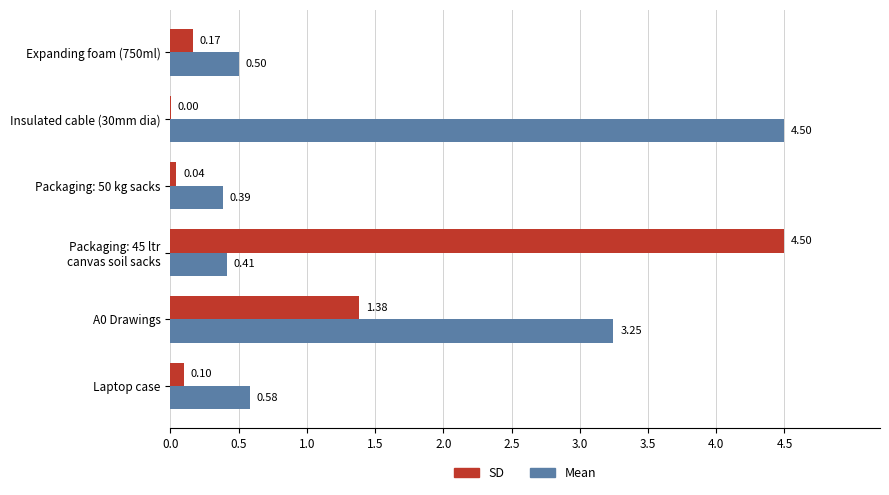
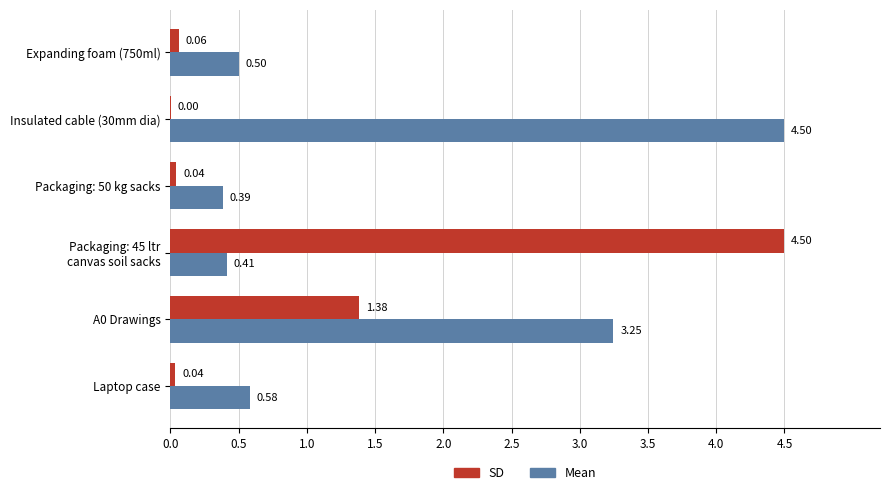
  {
    "SD": {
-     "Expanding foam (750ml)": 0.17,
+     "Expanding foam (750ml)": 0.06,
      "Insulated cable (30mm dia)": 0.00,
      "Packaging: 50 kg sacks": 0.04,
      "Packaging: 45 ltr canvas soil sacks": 4.50,
      "A0 Drawings": 1.38,
-     "Laptop case": 0.10
+     "Laptop case": 0.04
    },
    "Mean": {
      "Expanding foam (750ml)": 0.50,
      "Insulated cable (30mm dia)": 4.50,
      "Packaging: 50 kg sacks": 0.39,
      "Packaging: 45 ltr canvas soil sacks": 0.41,
      "A0 Drawings": 3.25,
      "Laptop case": 0.58
    }
  }
